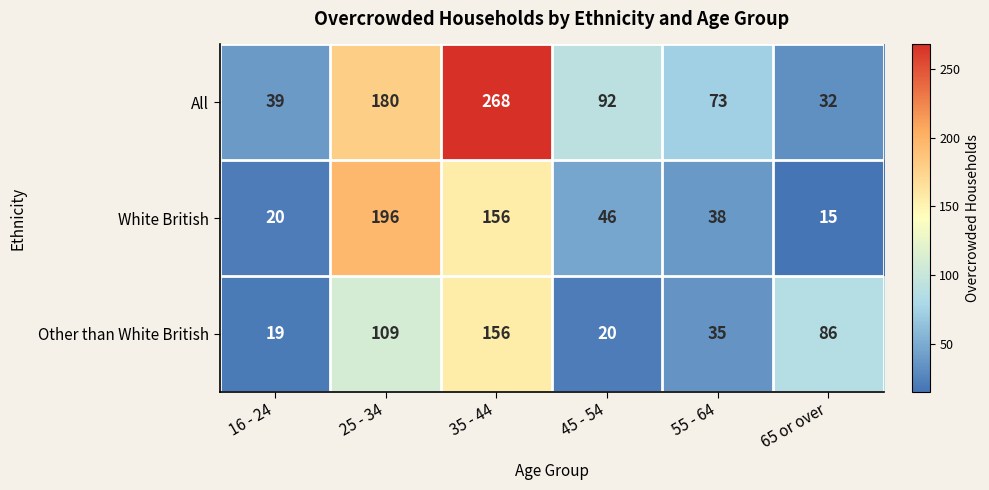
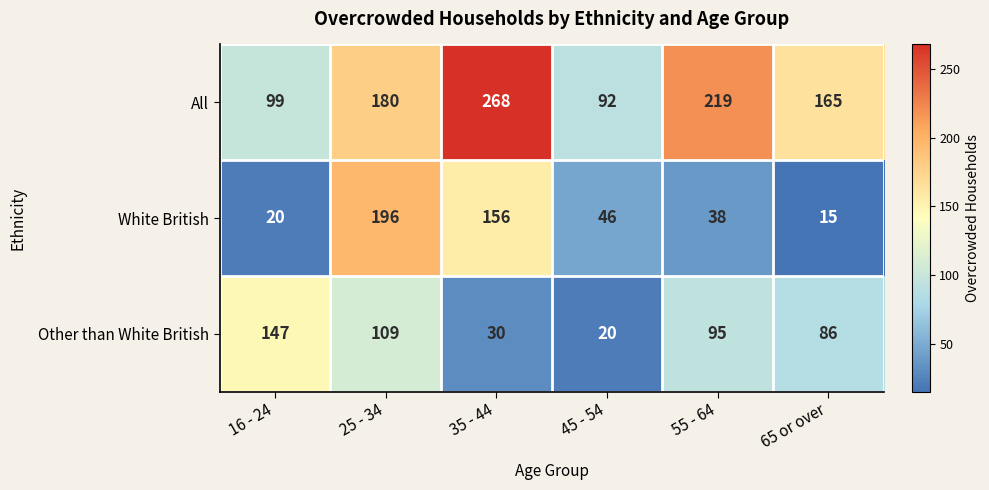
  {
    "All": {
-     "16 - 24": 39,
+     "16 - 24": 99,
      "25 - 34": 180,
      "35 - 44": 268,
      "45 - 54": 92,
-     "55 - 64": 73,
-     "65 or over": 32
+     "55 - 64": 219,
+     "65 or over": 165
    },
    "White British": {
      "16 - 24": 20,
      "25 - 34": 196,
      "35 - 44": 156,
      "45 - 54": 46,
      "55 - 64": 38,
      "65 or over": 15
    },
    "Other than White British": {
-     "16 - 24": 19,
+     "16 - 24": 147,
      "25 - 34": 109,
-     "35 - 44": 156,
+     "35 - 44": 30,
      "45 - 54": 20,
-     "55 - 64": 35,
+     "55 - 64": 95,
      "65 or over": 86
    }
  }
